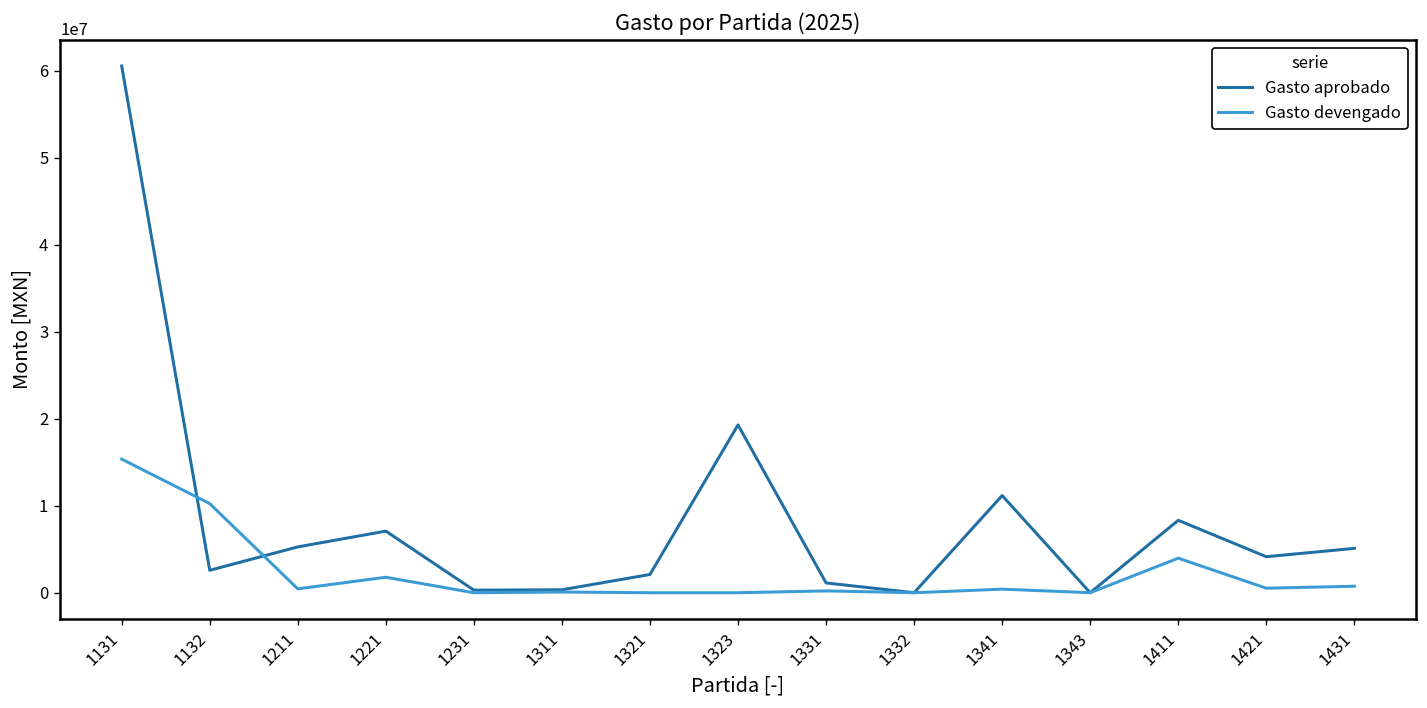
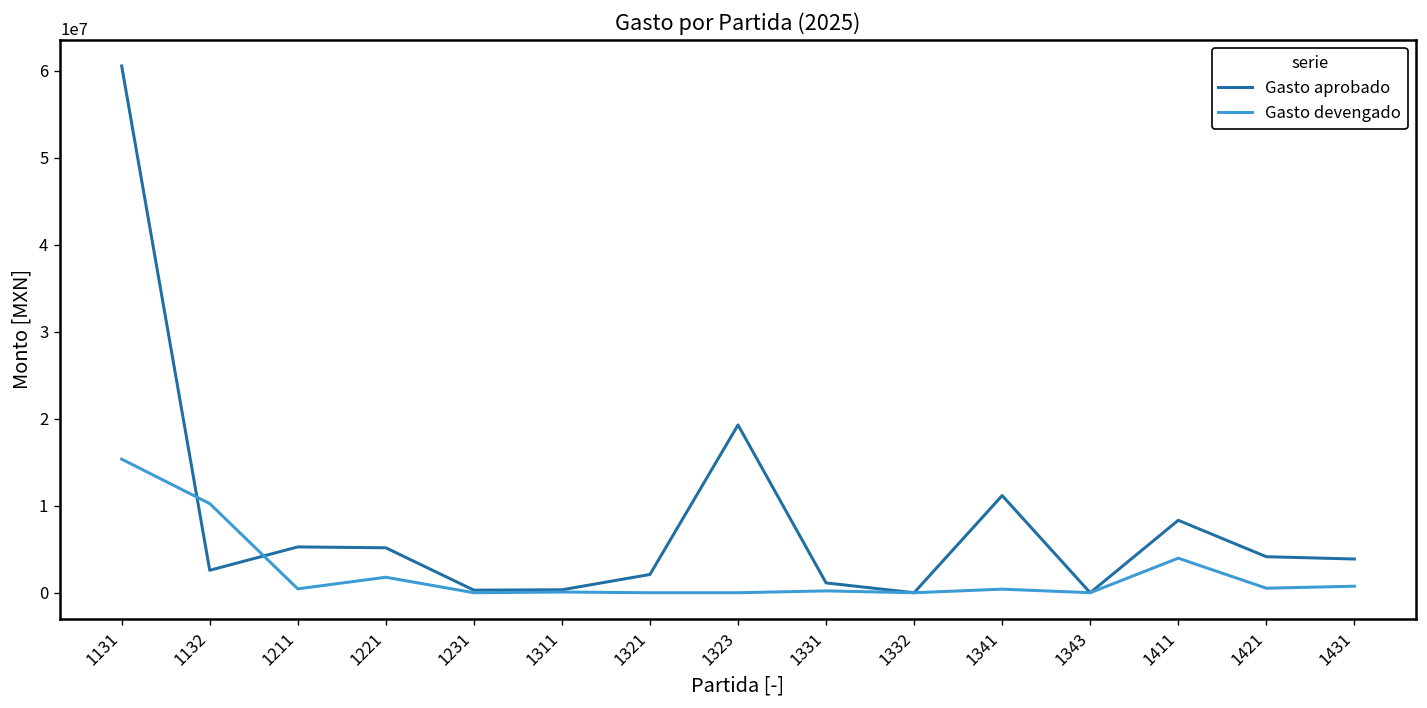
  {
    "Gasto aprobado": {
      "1131": 61000000,
      "1132": 3000000,
      "1211": 5000000,
-     "1221": 7000000,
+     "1221": 5000000,
      "1321": 2000000,
      "1323": 19000000,
      "1331": 1000000,
      "1341": 11000000,
      "1411": 8000000,
      "1421": 4000000,
-     "1431": 5000000
+     "1431": 4000000
    },
    "Gasto devengado": {
      "1131": 15000000,
      "1132": 10000000,
      "1211": 0,
      "1221": 2000000,
      "1321": 0,
      "1323": 0,
      "1331": 0,
      "1341": 0,
      "1411": 4000000,
      "1421": 1000000,
      "1431": 1000000
    }
  }
